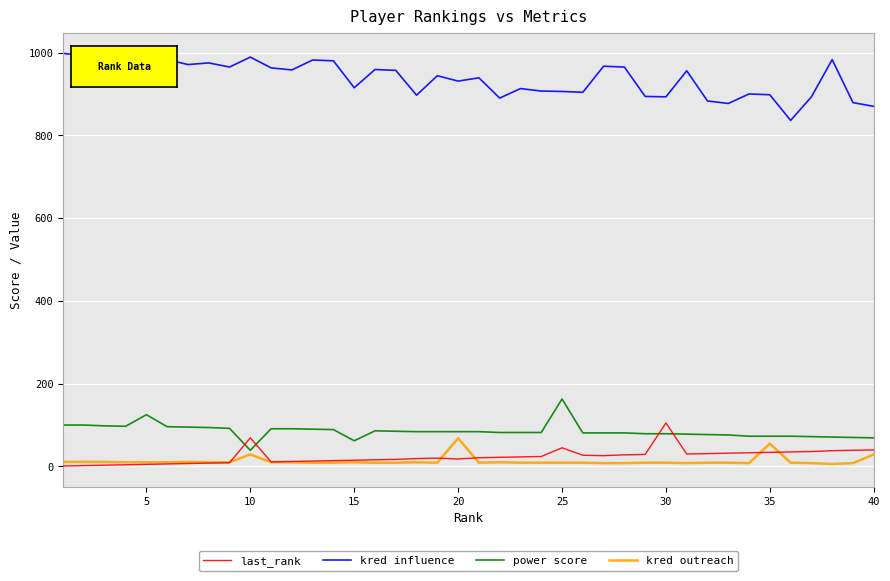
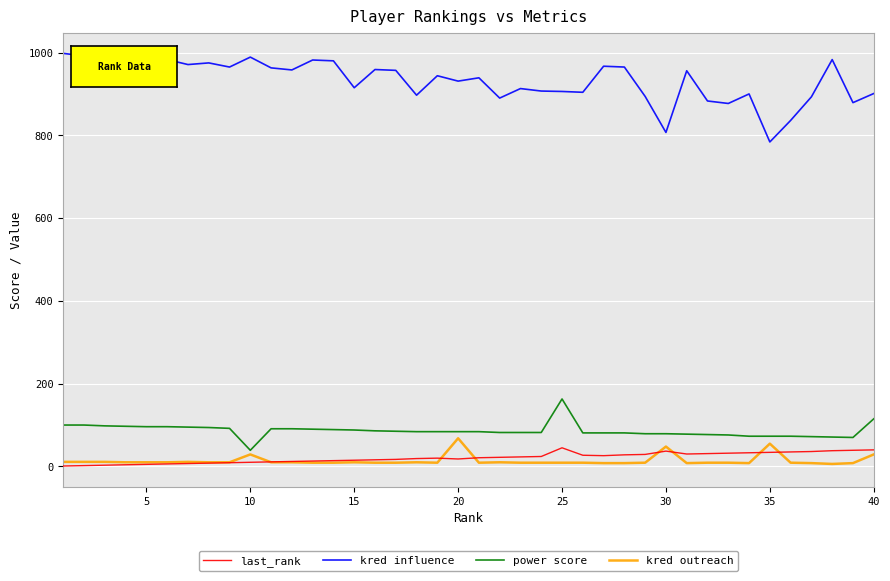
  {
    "last_rank": {
-     "10": 70,
+     "10": 10,
      "20": 20,
      "25": 50,
-     "30": 110,
+     "30": 40,
      "35": 30,
      "40": 40
    },
    "kred influence": {
      "5": 930,
      "10": 990,
      "15": 920,
      "20": 930,
      "25": 910,
-     "30": 890,
-     "35": 900,
-     "40": 870
+     "30": 810,
+     "35": 780,
+     "40": 900
    },
    "power score": {
-     "5": 130,
+     "5": 100,
      "10": 40,
-     "15": 60,
+     "15": 90,
      "20": 80,
      "25": 160,
      "30": 80,
      "35": 70,
-     "40": 70
+     "40": 120
    },
    "kred outreach": {
      "10": 30,
      "20": 70,
      "25": 10,
-     "30": 10,
+     "30": 50,
      "35": 60,
      "40": 30
    }
  }
